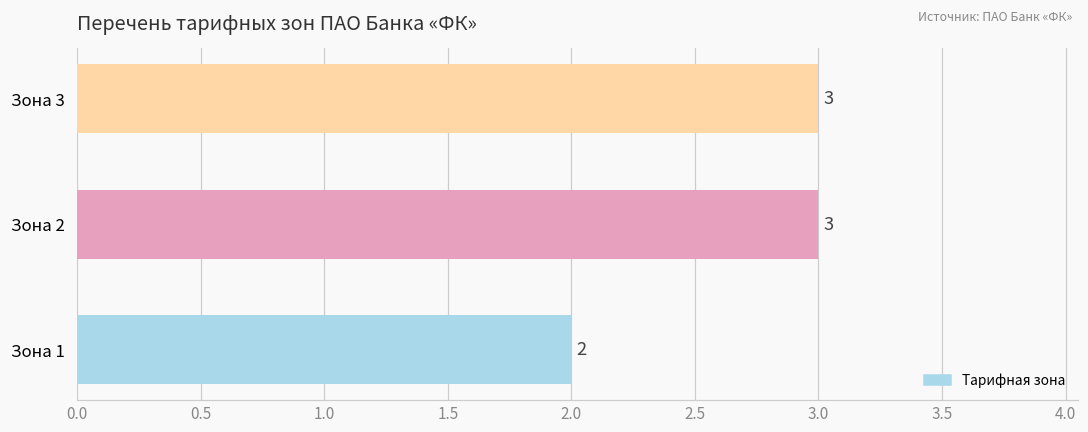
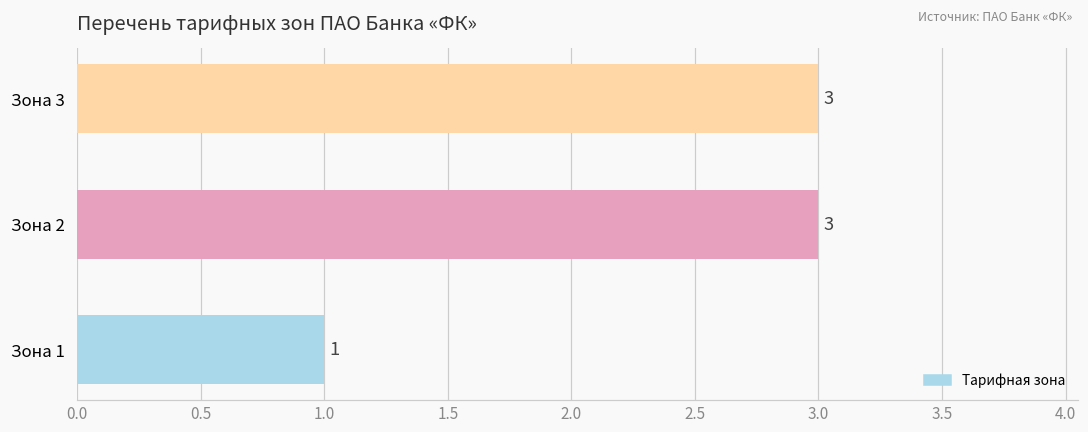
  {
    "Зона 3": 3,
    "Зона 2": 3,
-   "Зона 1": 2
+   "Зона 1": 1
  }
